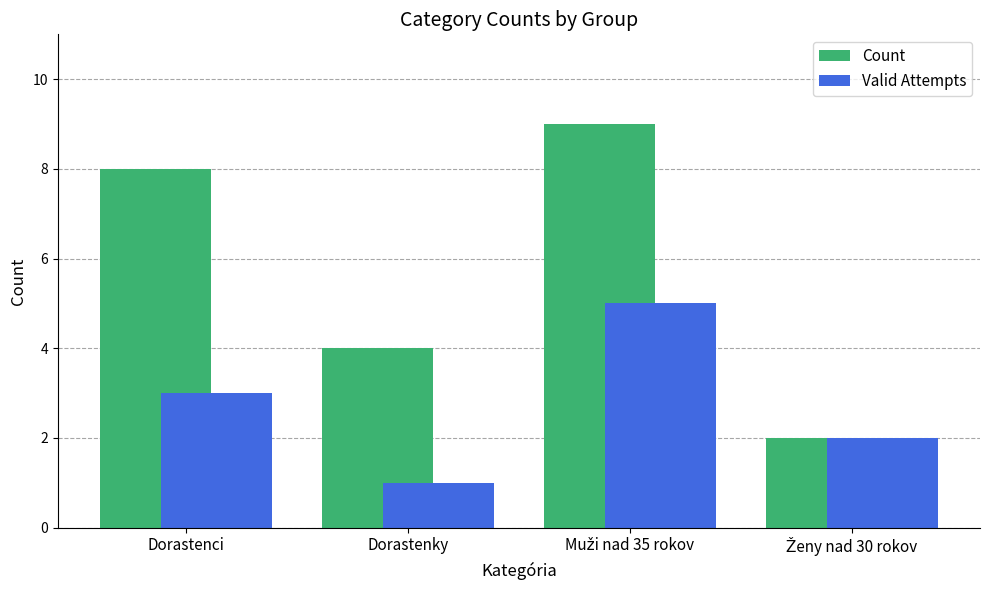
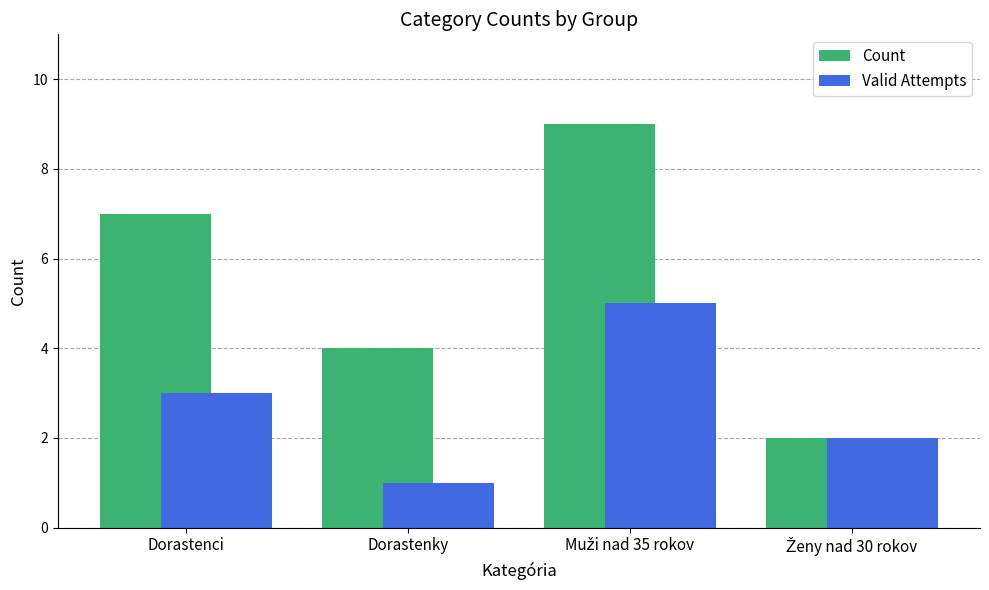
  {
    "Count": {
-     "Dorastenci": 8,
+     "Dorastenci": 7,
      "Dorastenky": 4,
      "Muži nad 35 rokov": 9,
      "Ženy nad 30 rokov": 2
    },
    "Valid Attempts": {
      "Dorastenci": 3,
      "Dorastenky": 1,
      "Muži nad 35 rokov": 5,
      "Ženy nad 30 rokov": 2
    }
  }
